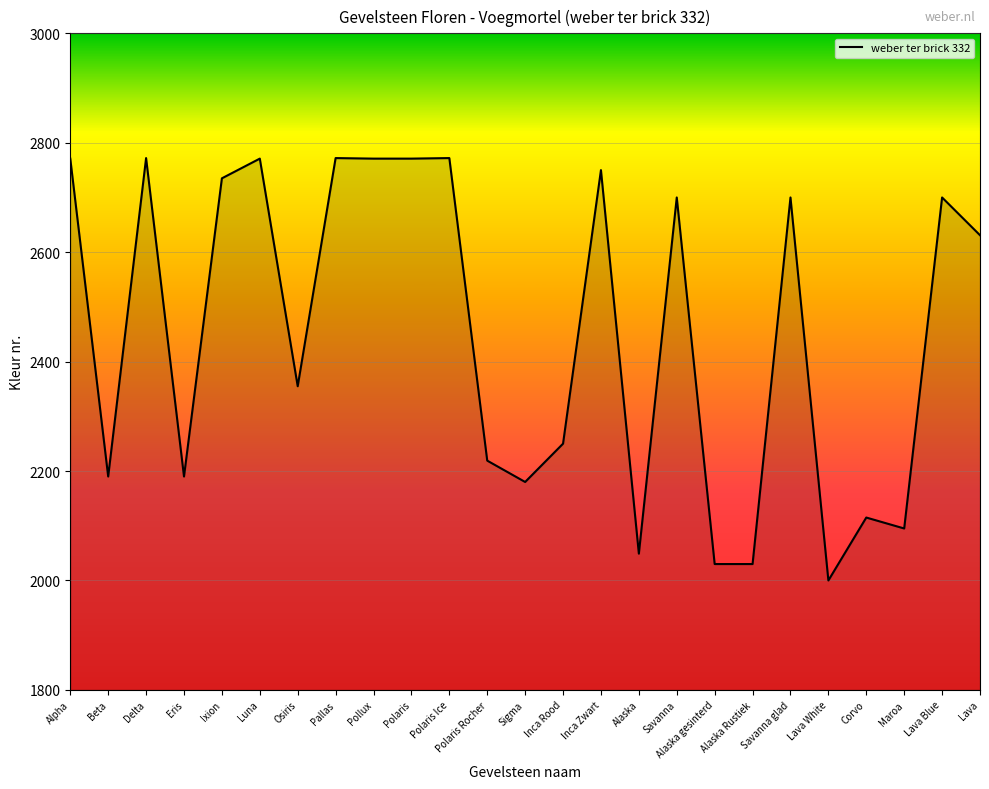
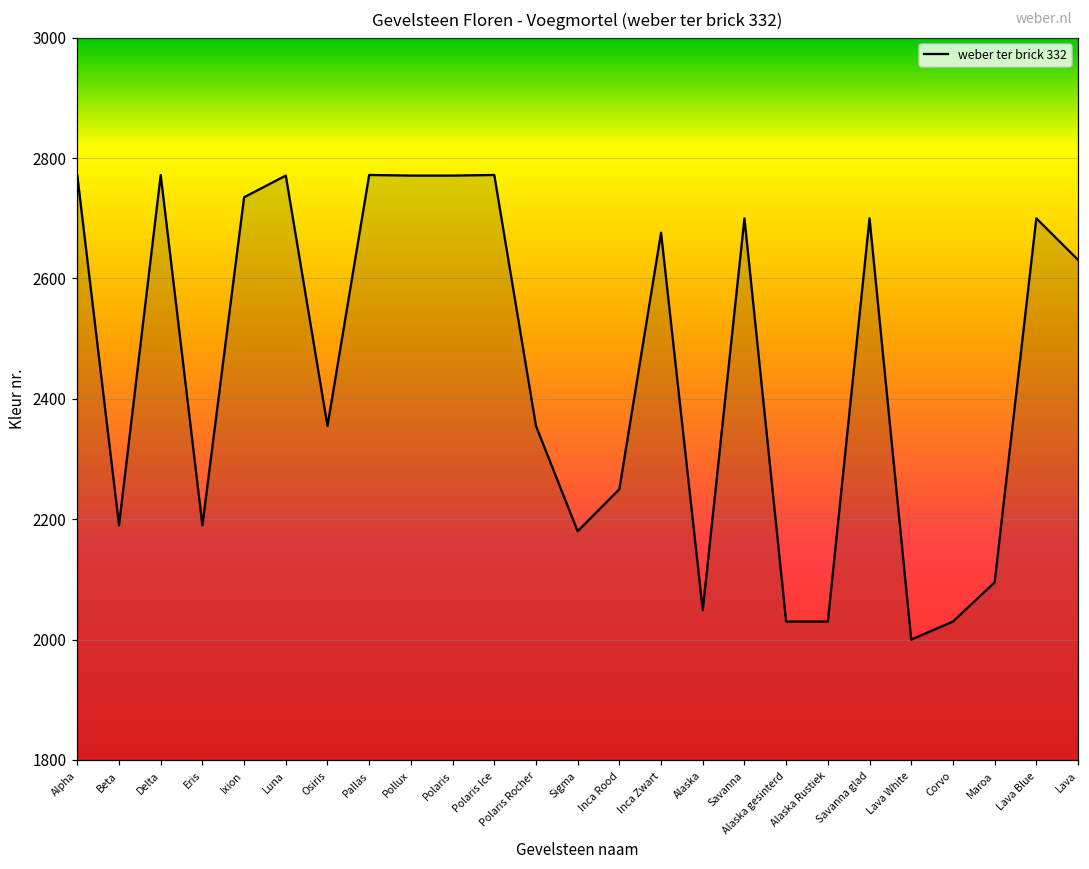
  {
    "Alpha": 2770,
    "Beta": 2190,
    "Delta": 2770,
    "Eris": 2190,
    "Ixion": 2740,
    "Luna": 2770,
    "Osiris": 2360,
    "Pallas": 2770,
    "Pollux": 2770,
    "Polaris": 2770,
    "Polaris Ice": 2770,
-   "Polaris Rocher": 2220,
+   "Polaris Rocher": 2360,
    "Sigma": 2180,
    "Inca Rood": 2250,
-   "Inca Zwart": 2750,
+   "Inca Zwart": 2680,
    "Alaska": 2050,
    "Savanna": 2700,
    "Alaska gesinterd": 2030,
    "Alaska Rustiek": 2030,
    "Savanna glad": 2700,
    "Lava White": 2000,
-   "Corvo": 2120,
+   "Corvo": 2030,
    "Maroa": 2100,
    "Lava Blue": 2700,
    "Lava": 2630
  }
